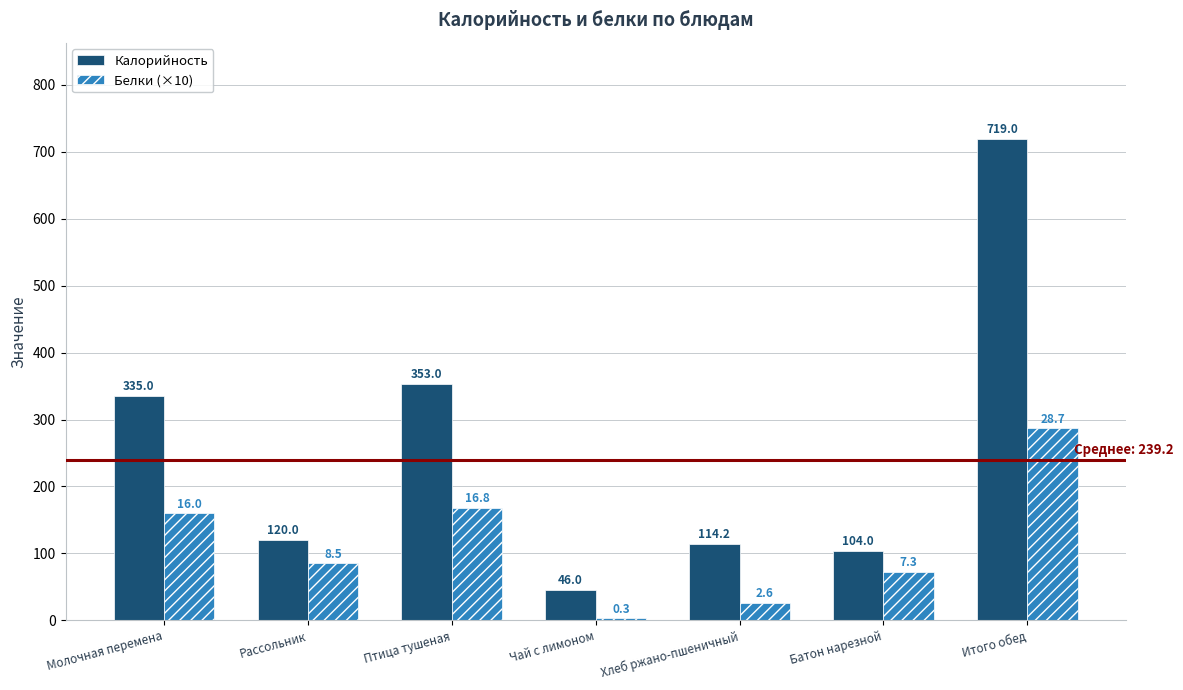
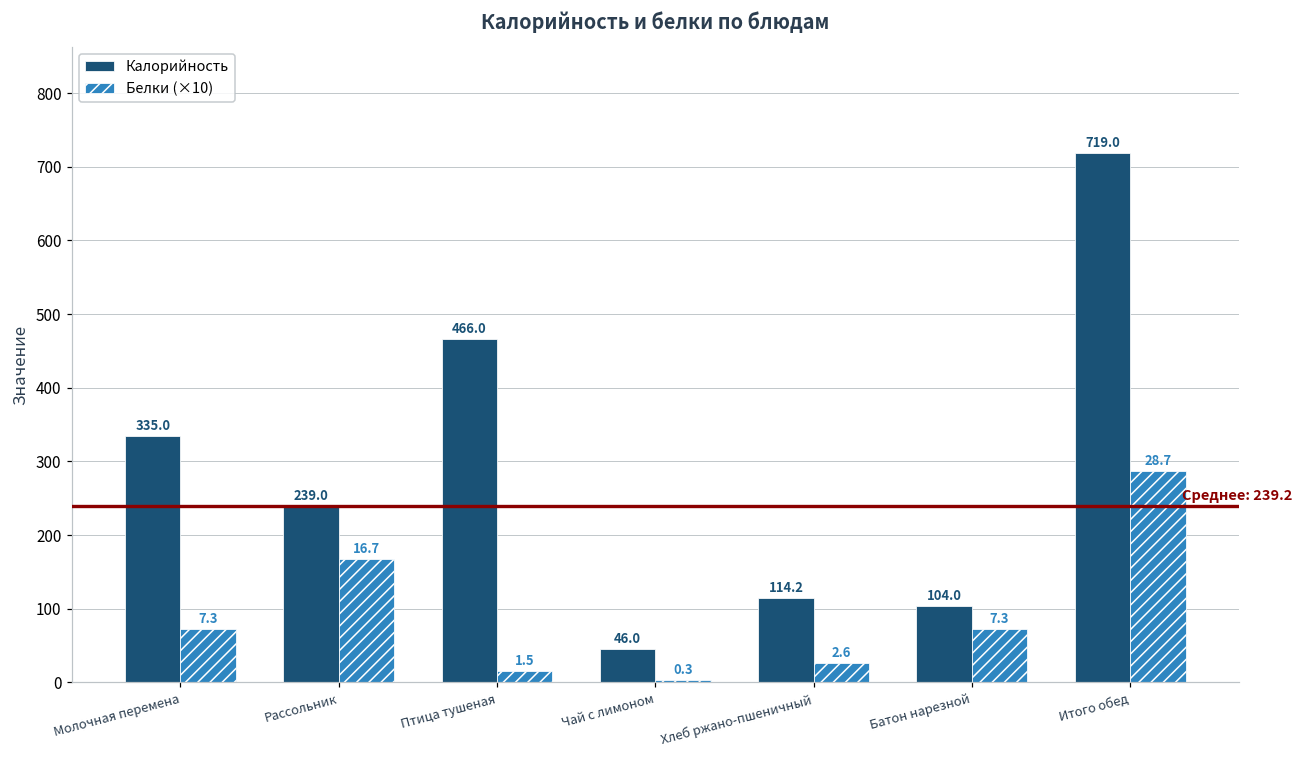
  {
    "Калорийность": {
      "Молочная перемена": 335.0,
-     "Рассольник": 120.0,
-     "Птица тушеная": 353.0,
+     "Рассольник": 239.0,
+     "Птица тушеная": 466.0,
      "Чай с лимоном": 46.0,
      "Хлеб ржано-пшеничный": 114.2,
      "Батон нарезной": 104.0,
      "Итого обед": 719.0
    },
    "Белки (×10)": {
-     "Молочная перемена": 16.0,
-     "Рассольник": 8.5,
-     "Птица тушеная": 16.8
+     "Молочная перемена": 7.3,
+     "Рассольник": 16.7,
+     "Птица тушеная": 1.5
    }
  }
